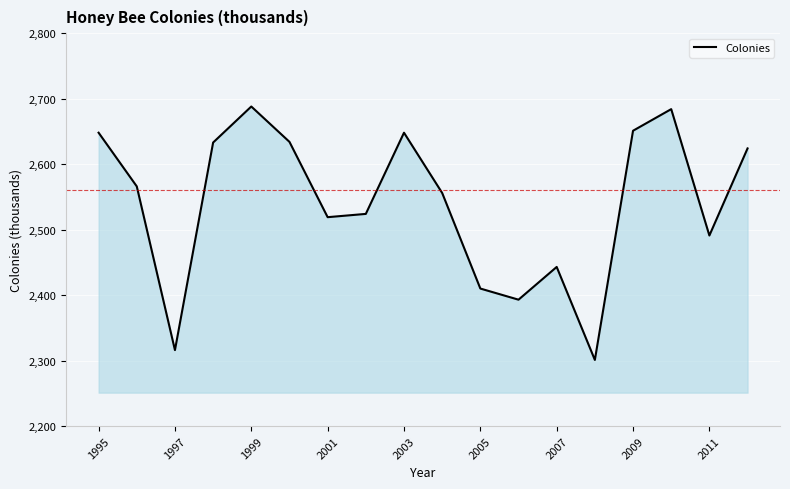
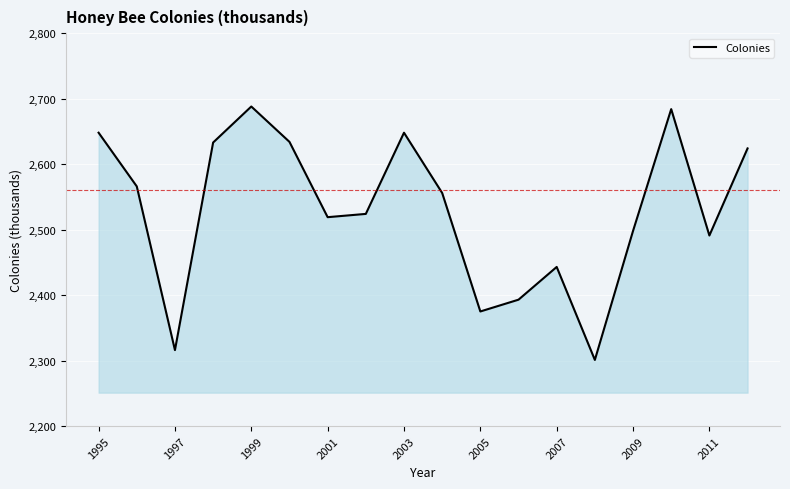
  {
    "1995": "2,650",
    "1997": "2,320",
    "1999": "2,690",
    "2001": "2,520",
    "2003": "2,650",
-   "2005": "2,410",
+   "2005": "2,380",
    "2007": "2,440",
-   "2009": "2,650",
+   "2009": "2,500",
    "2011": "2,490"
  }
